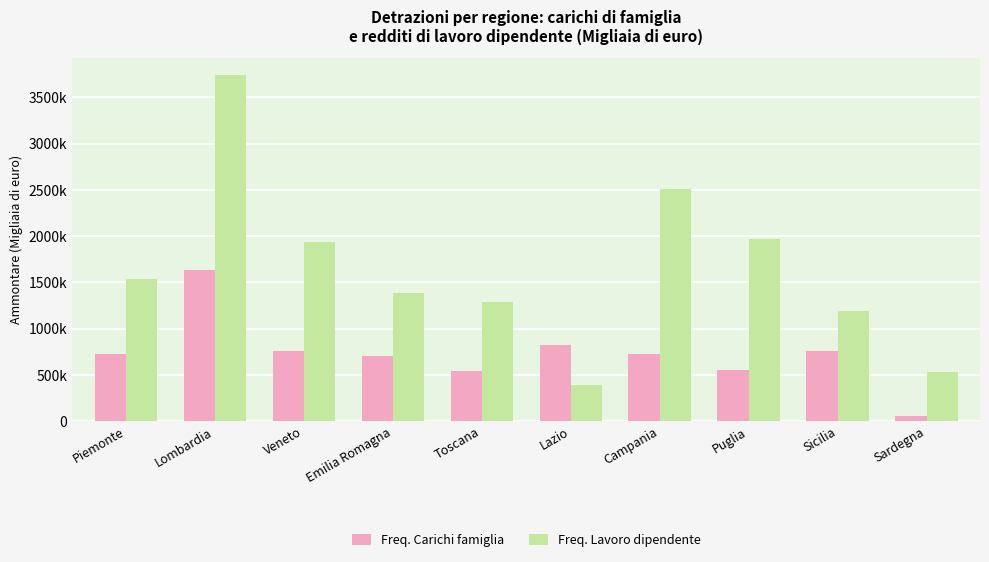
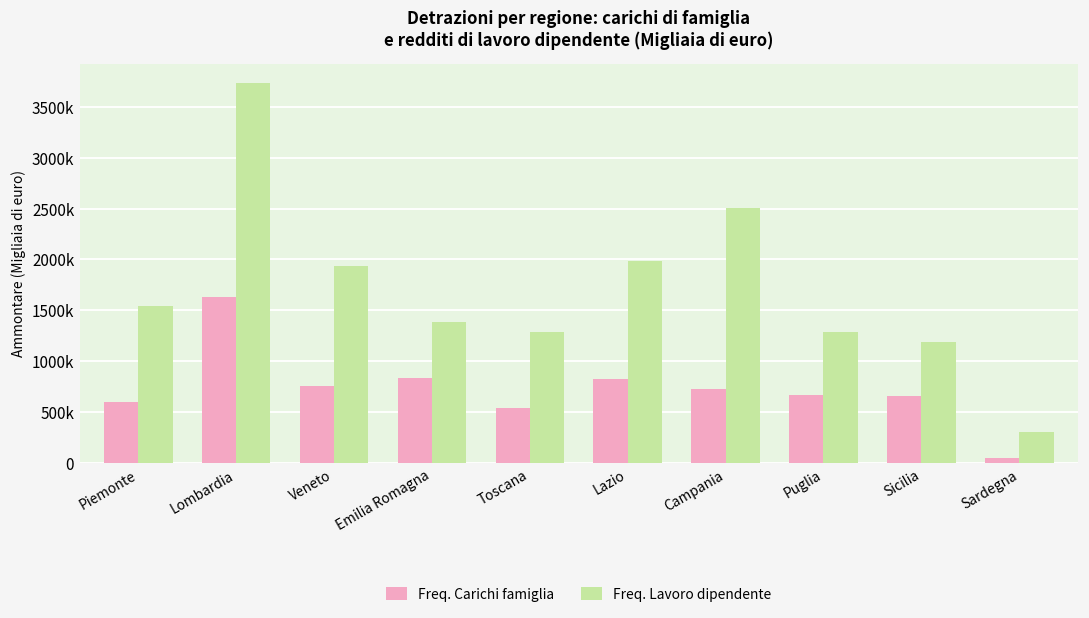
  {
    "Freq. Carichi famiglia": {
-     "Piemonte": 700000,
+     "Piemonte": 600000,
      "Lombardia": 1600000,
      "Veneto": 800000,
-     "Emilia Romagna": 700000,
+     "Emilia Romagna": 800000,
      "Toscana": 500000,
      "Lazio": 800000,
      "Campania": 700000,
-     "Puglia": 500000,
-     "Sicilia": 800000,
+     "Puglia": 700000,
+     "Sicilia": 700000,
      "Sardegna": 100000
    },
    "Freq. Lavoro dipendente": {
      "Piemonte": 1500000,
      "Lombardia": 3700000,
      "Veneto": 1900000,
      "Emilia Romagna": 1400000,
      "Toscana": 1300000,
-     "Lazio": 400000,
+     "Lazio": 2000000,
      "Campania": 2500000,
-     "Puglia": 2000000,
+     "Puglia": 1300000,
      "Sicilia": 1200000,
-     "Sardegna": 500000
+     "Sardegna": 300000
    }
  }
